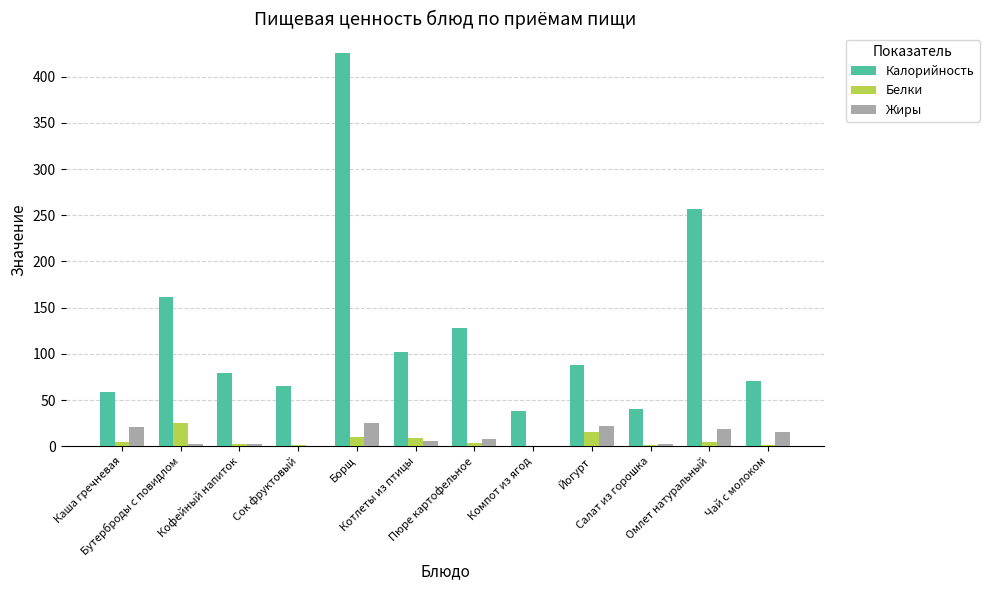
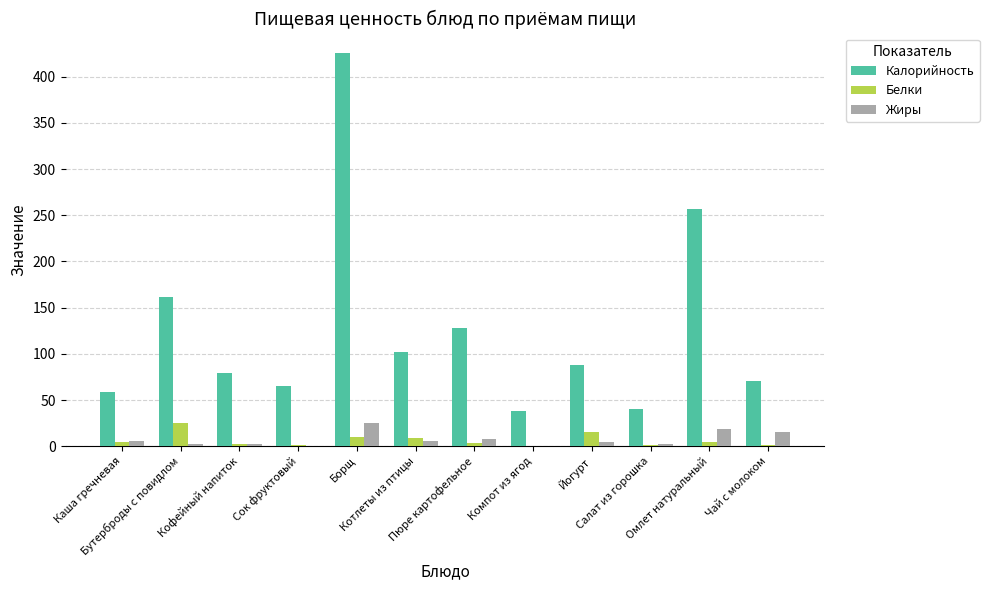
  {
    "Калорийность": {
      "Каша гречневая": 60,
      "Бутерброды с повидлом": 160,
      "Кофейный напиток": 80,
      "Сок фруктовый": 70,
      "Борщ": 430,
      "Котлеты из птицы": 100,
      "Пюре картофельное": 130,
      "Компот из ягод": 40,
      "Йогурт": 90,
      "Салат из горошка": 40,
      "Омлет натуральный": 260,
      "Чай с молоком": 70
    },
    "Белки": {
      "Каша гречневая": 0,
      "Бутерброды с повидлом": 30,
      "Борщ": 10,
      "Котлеты из птицы": 10,
      "Пюре картофельное": 0,
      "Йогурт": 20,
      "Омлет натуральный": 0
    },
    "Жиры": {
-     "Каша гречневая": 20,
+     "Каша гречневая": 10,
      "Бутерброды с повидлом": 0,
      "Борщ": 20,
      "Котлеты из птицы": 10,
      "Пюре картофельное": 10,
-     "Йогурт": 20,
+     "Йогурт": 0,
      "Омлет натуральный": 20,
      "Чай с молоком": 20
    }
  }
